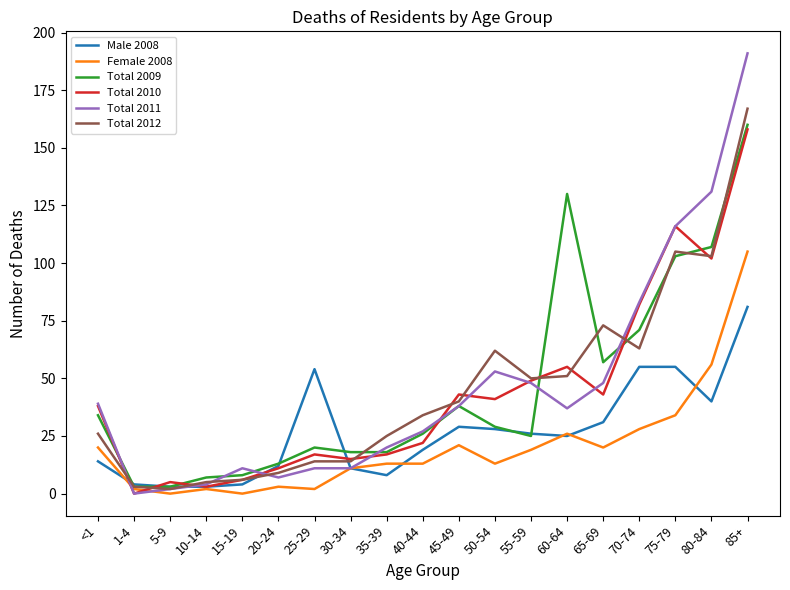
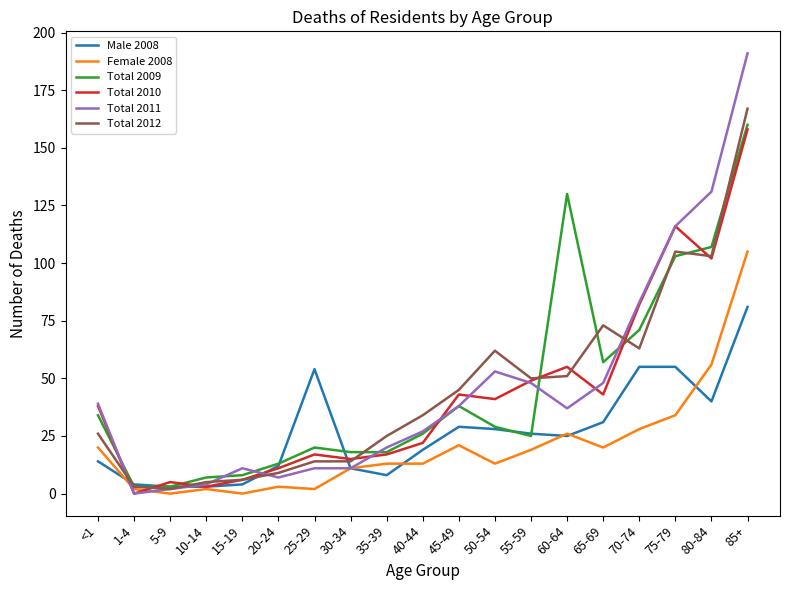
  {
    "Male 2008": {
      "<1": 14,
      "15-19": 4,
      "25-29": 54,
      "35-39": 8,
      "40-44": 19,
      "45-49": 29,
      "65-69": 31,
      "70-74": 55,
      "75-79": 55,
      "80-84": 40,
      "85+": 81
    },
    "Female 2008": {
      "<1": 20,
      "5-9": 0,
      "15-19": 0,
      "20-24": 3,
      "25-29": 2,
      "35-39": 13,
      "40-44": 13,
      "45-49": 21,
      "50-54": 13,
      "55-59": 19,
      "65-69": 20,
      "70-74": 28,
      "75-79": 34,
      "80-84": 56,
      "85+": 105
    },
    "Total 2009": {
      "<1": 34,
      "10-14": 7,
      "15-19": 8,
      "25-29": 20,
      "30-34": 18,
      "60-64": 130,
      "65-69": 57,
      "70-74": 71,
      "75-79": 103,
      "80-84": 107,
      "85+": 160
    },
    "Total 2010": {
      "5-9": 5,
      "25-29": 17,
      "40-44": 22,
      "45-49": 43,
      "50-54": 41,
      "60-64": 55,
      "65-69": 43,
      "85+": 158
    },
    "Total 2011": {
      "15-19": 11,
      "20-24": 7,
      "25-29": 11,
      "35-39": 20,
      "50-54": 53,
      "60-64": 37,
      "65-69": 48,
      "80-84": 131,
      "85+": 191
    },
    "Total 2012": {
      "<1": 26,
      "20-24": 9,
      "25-29": 14,
      "35-39": 25,
      "40-44": 34,
-     "45-49": 40,
+     "45-49": 45,
      "50-54": 62,
      "60-64": 51,
      "65-69": 73,
      "70-74": 63,
      "75-79": 105,
      "85+": 167
    }
  }
